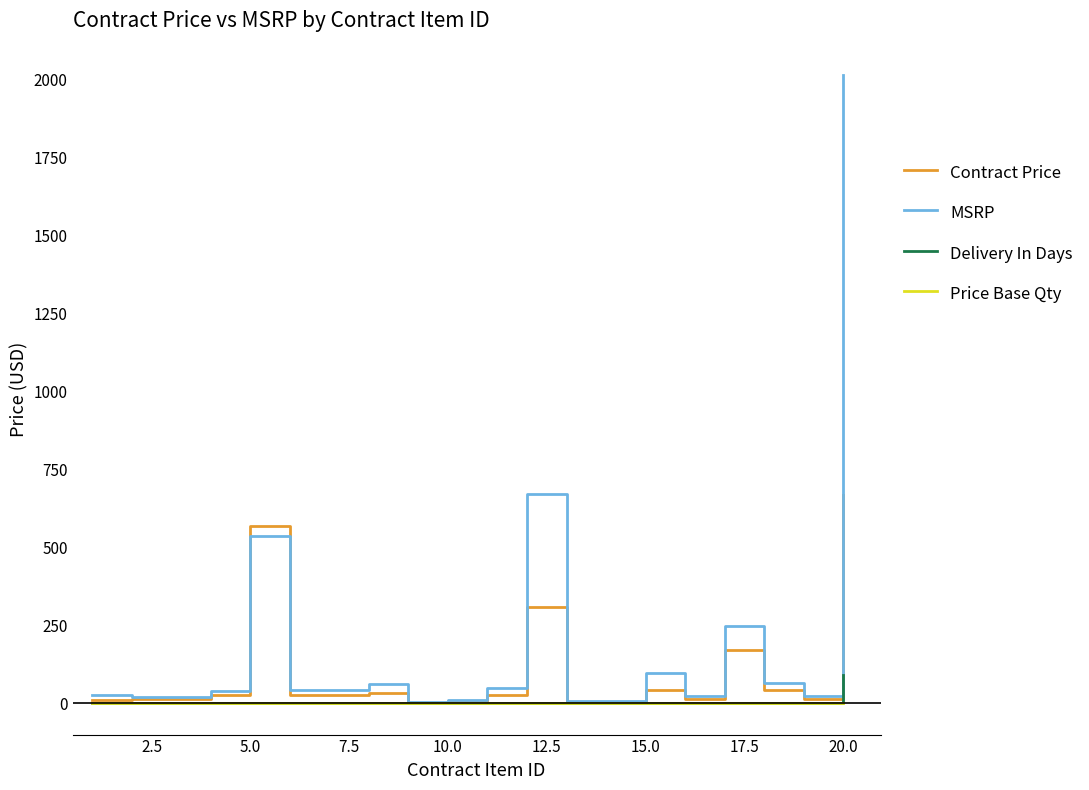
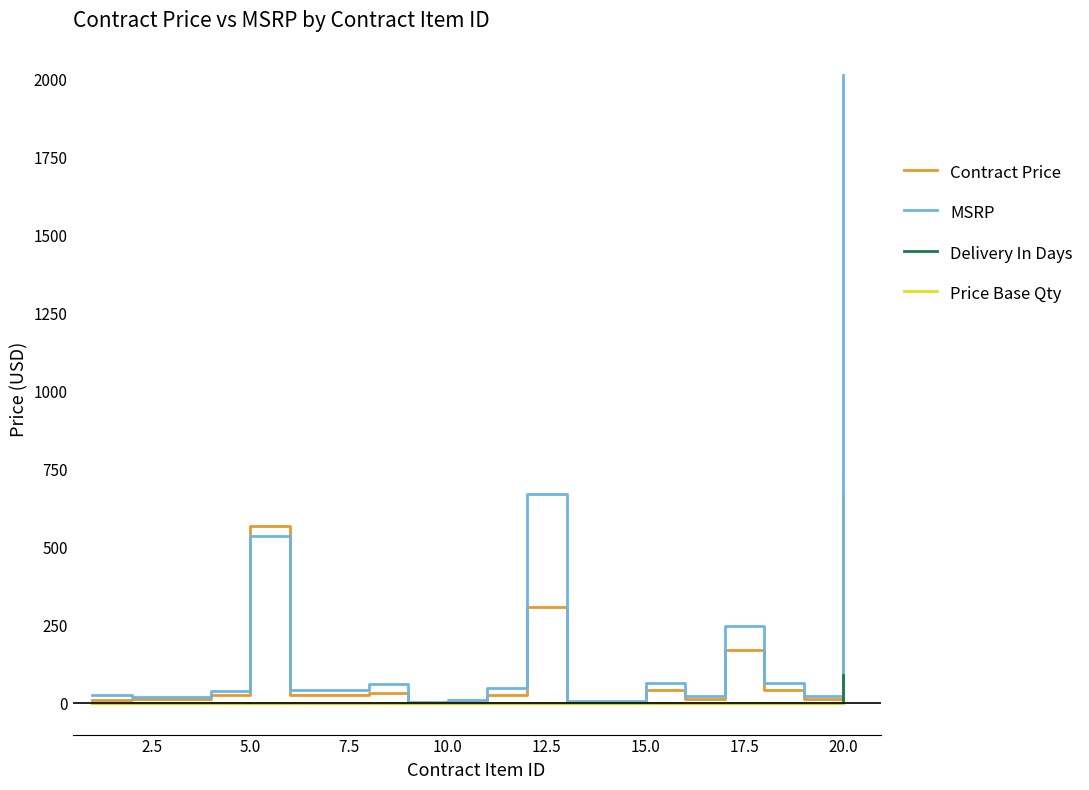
  {
    "Contract Price": {
      "5.0": 570,
      "15.0": 40,
      "20.0": 670
    },
    "MSRP": {
      "5.0": 540,
-     "15.0": 100,
+     "15.0": 70,
      "20.0": 2020
    },
    "Delivery In Days": {
      "20.0": 90
    },
    "Price Base Qty": {
      "20.0": 0
    }
  }
